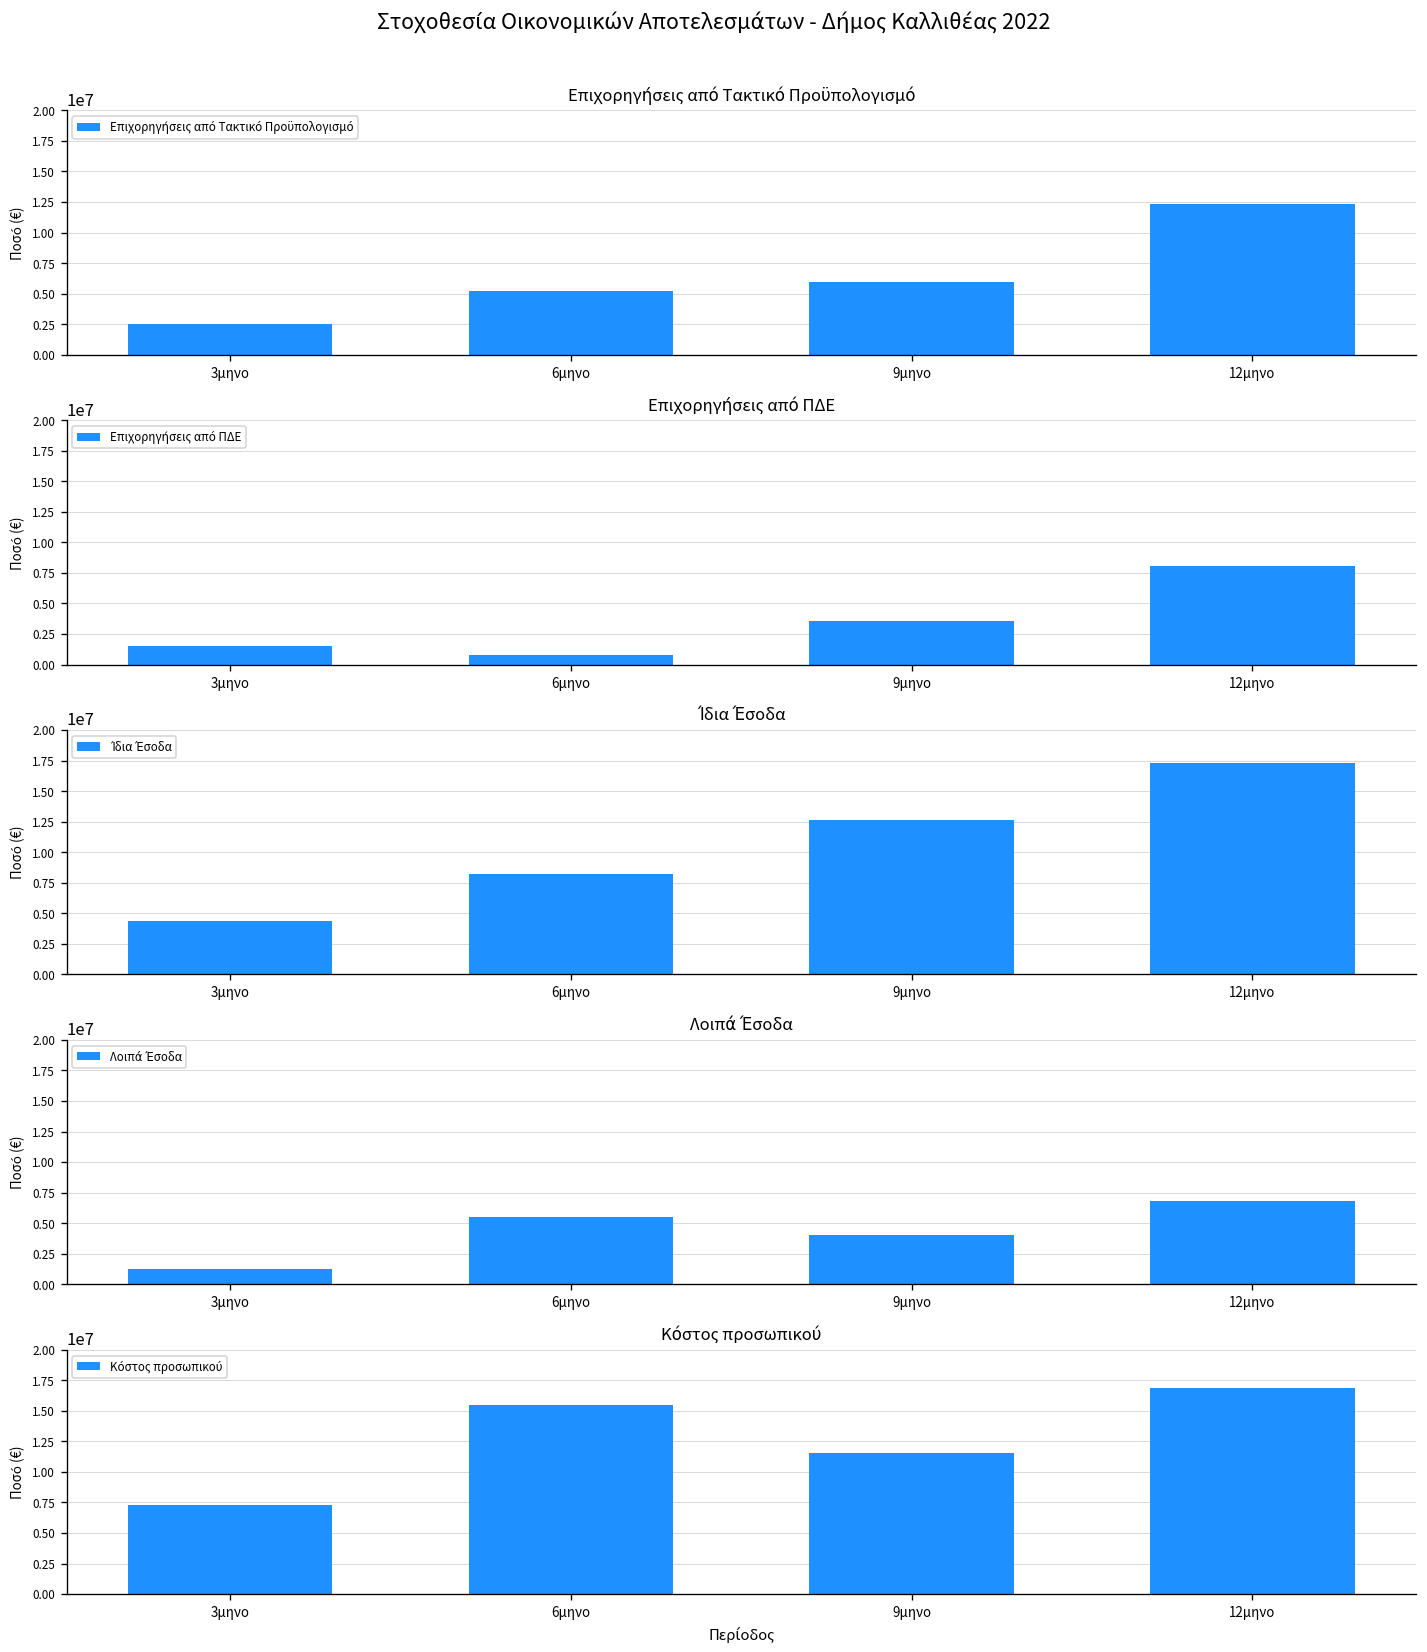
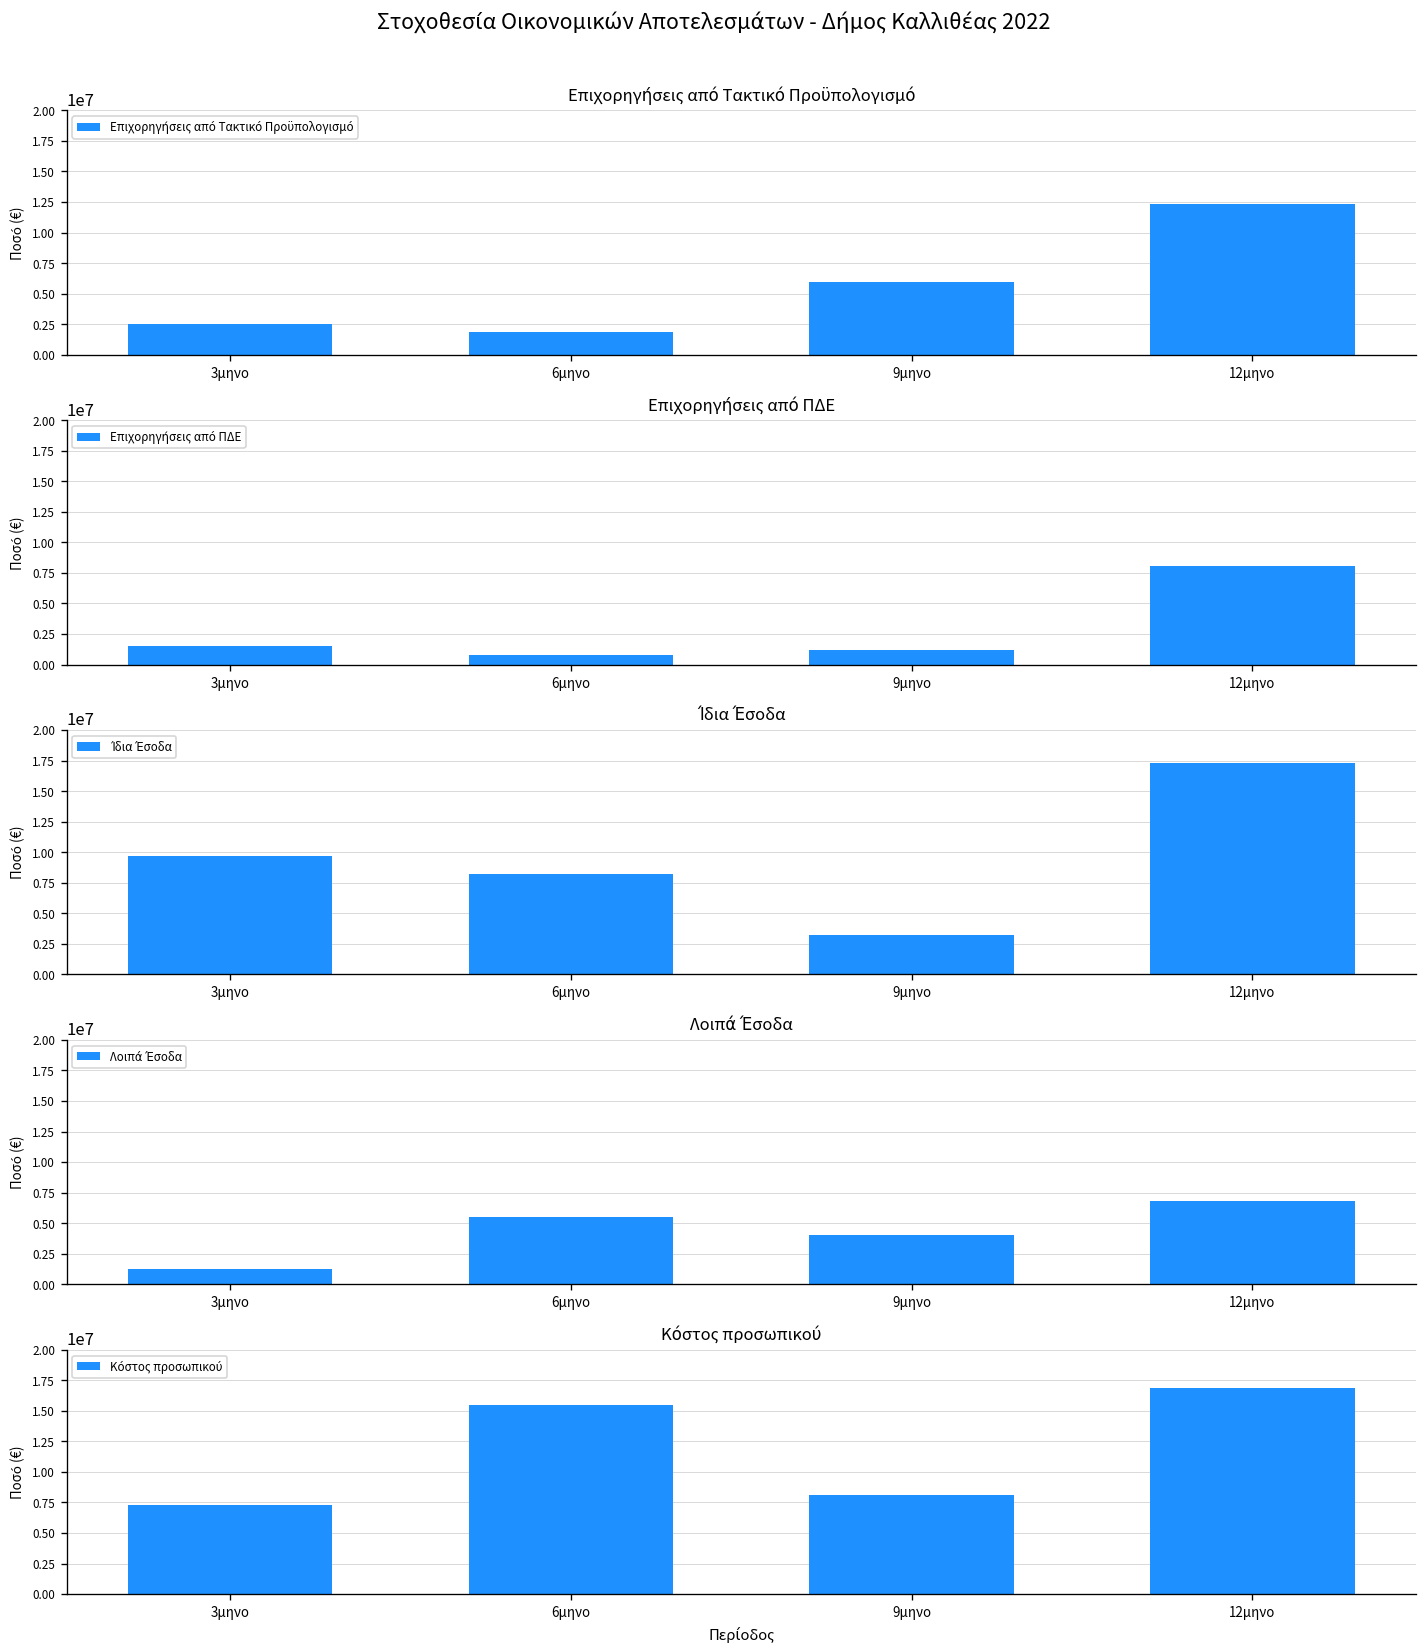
  {
    "Επιχορηγήσεις από Τακτικό Προϋπολογισμό": {
      "3μηνο": 2500000,
-     "6μηνο": 5200000,
+     "6μηνο": 1800000,
      "9μηνο": 5900000,
      "12μηνο": 12300000
    },
    "Επιχορηγήσεις από ΠΔΕ": {
      "3μηνο": 1500000,
      "6μηνο": 800000,
-     "9μηνο": 3600000,
+     "9μηνο": 1200000,
      "12μηνο": 8100000
    },
    "Ίδια Έσοδα": {
-     "3μηνο": 4400000,
+     "3μηνο": 9700000,
      "6μηνο": 8200000,
-     "9μηνο": 12600000,
+     "9μηνο": 3200000,
      "12μηνο": 17300000
    },
    "Λοιπά Έσοδα": {
      "3μηνο": 1300000,
      "6μηνο": 5500000,
      "9μηνο": 4000000,
      "12μηνο": 6800000
    },
    "Κόστος προσωπικού": {
      "3μηνο": 7300000,
      "6μηνο": 15500000,
-     "9μηνο": 11600000,
+     "9μηνο": 8100000,
      "12μηνο": 16800000
    }
  }
